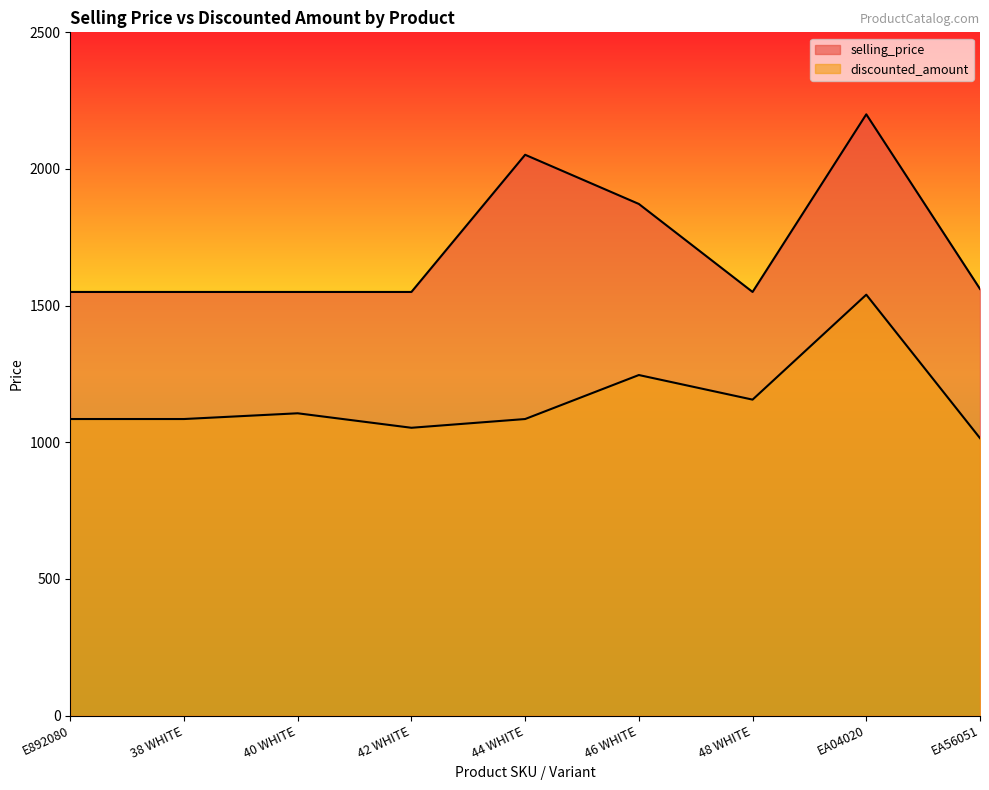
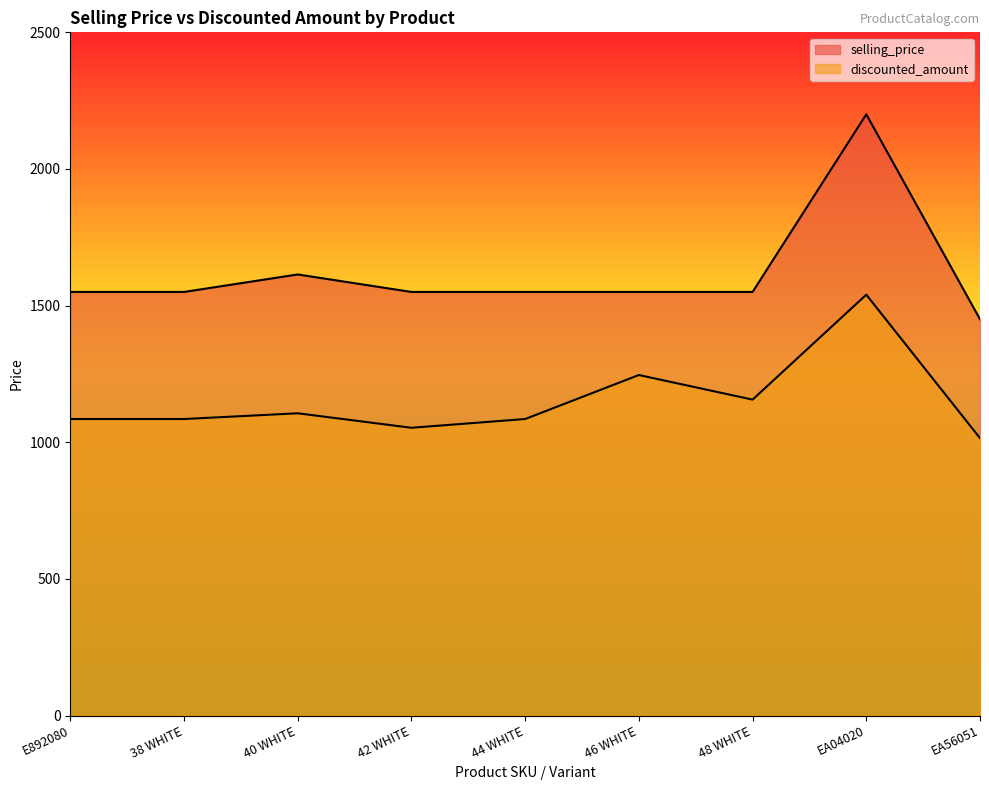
  {
    "selling_price": {
      "E892080": 1550,
      "38 WHITE": 1550,
-     "40 WHITE": 1550,
+     "40 WHITE": 1610,
      "42 WHITE": 1550,
-     "44 WHITE": 2050,
-     "46 WHITE": 1870,
+     "44 WHITE": 1550,
+     "46 WHITE": 1550,
      "48 WHITE": 1550,
      "EA04020": 2200,
-     "EA56051": 1560
+     "EA56051": 1450
    },
    "discounted_amount": {
      "E892080": 1090,
      "38 WHITE": 1090,
      "40 WHITE": 1110,
      "42 WHITE": 1050,
      "44 WHITE": 1090,
      "46 WHITE": 1250,
      "48 WHITE": 1160,
      "EA04020": 1540,
      "EA56051": 1020
    }
  }
